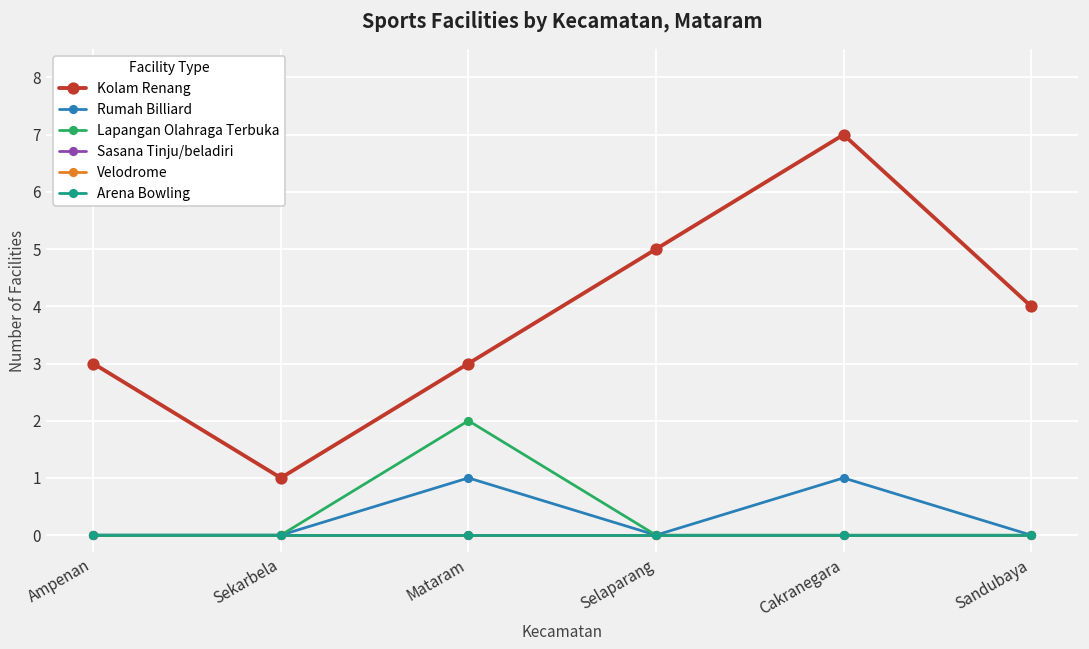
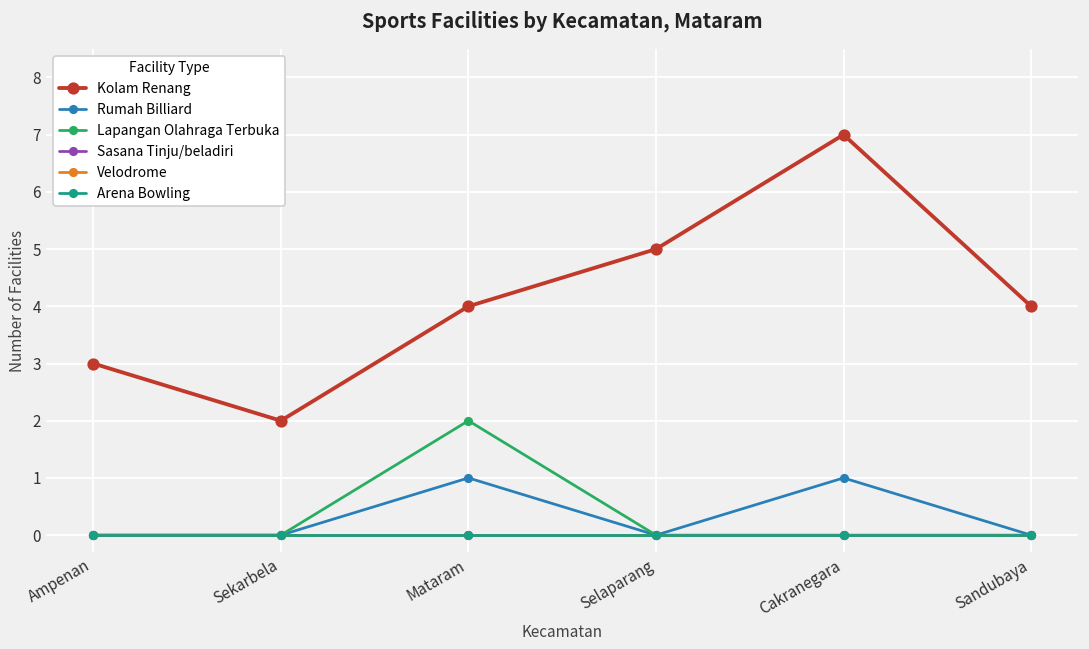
  {
    "Kolam Renang": {
      "Ampenan": 3,
-     "Sekarbela": 1,
-     "Mataram": 3,
+     "Sekarbela": 2,
+     "Mataram": 4,
      "Selaparang": 5,
      "Cakranegara": 7,
      "Sandubaya": 4
    },
    "Rumah Billiard": {
      "Mataram": 1,
      "Cakranegara": 1
    }
  }
